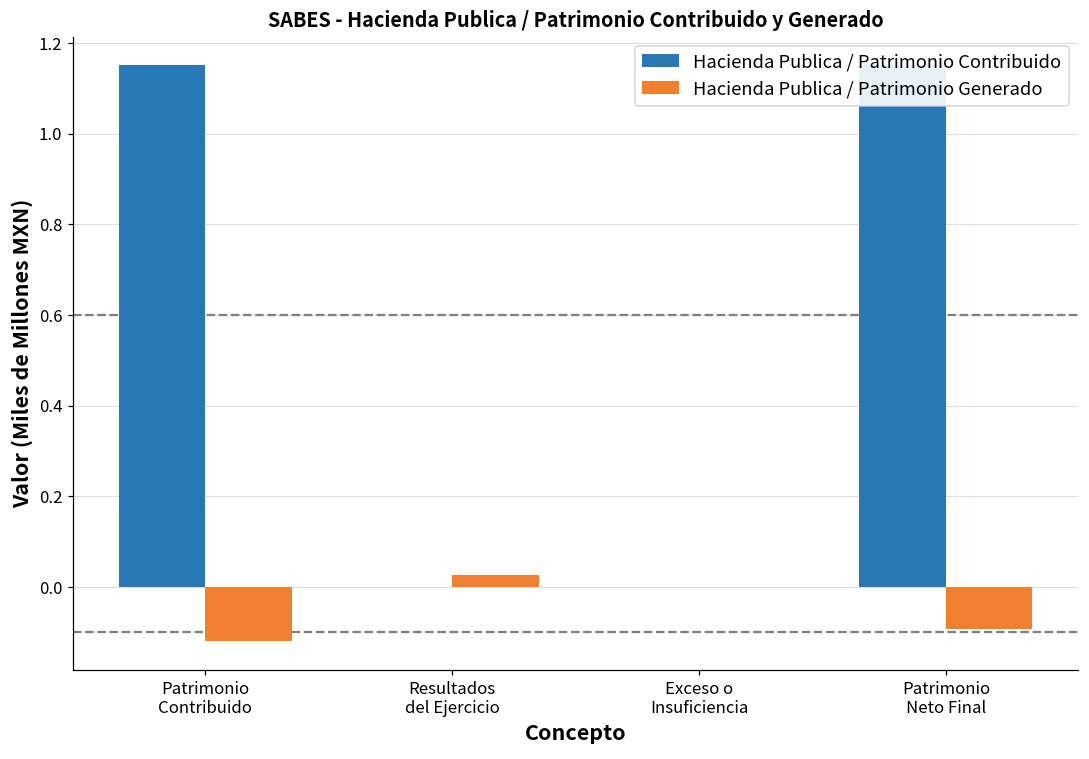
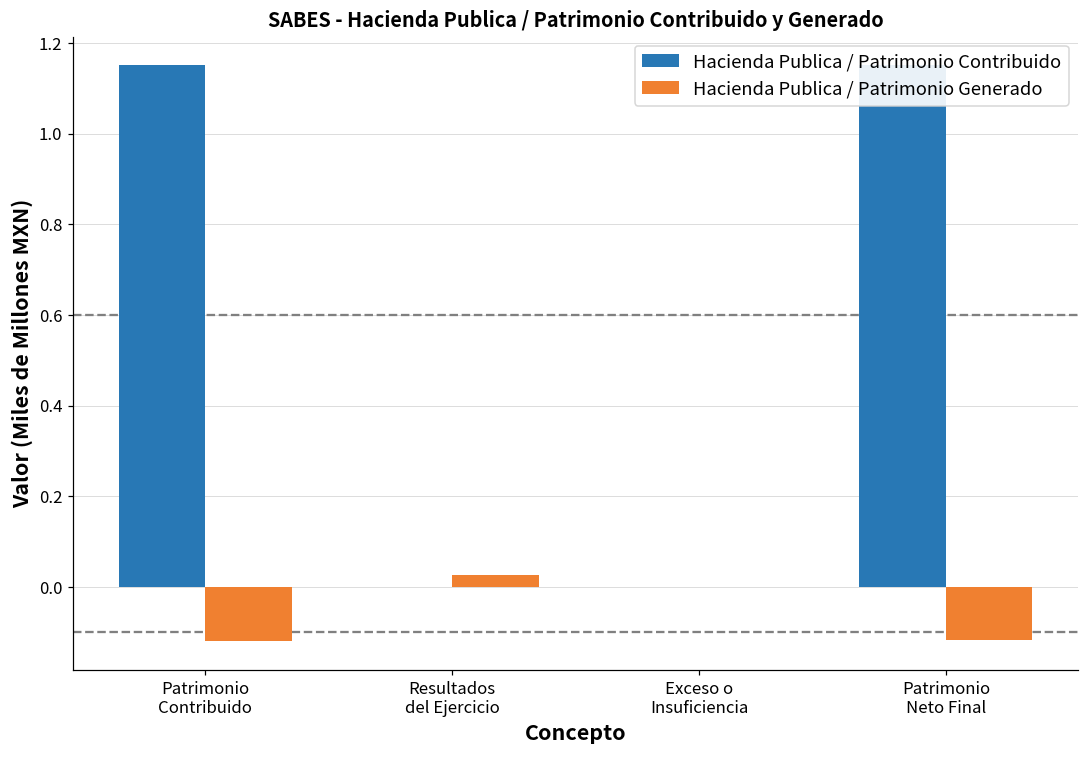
  {
    "Hacienda Publica / Patrimonio Contribuido": {
      "Patrimonio Contribuido": 1.15,
      "Resultados del Ejercicio": 0.00,
      "Exceso o Insuficiencia": 0.00
    },
    "Hacienda Publica / Patrimonio Generado": {
      "Patrimonio Contribuido": -0.12,
      "Resultados del Ejercicio": 0.03,
      "Exceso o Insuficiencia": 0.00,
-     "Patrimonio Neto Final": -0.09
+     "Patrimonio Neto Final": -0.12
    }
  }
